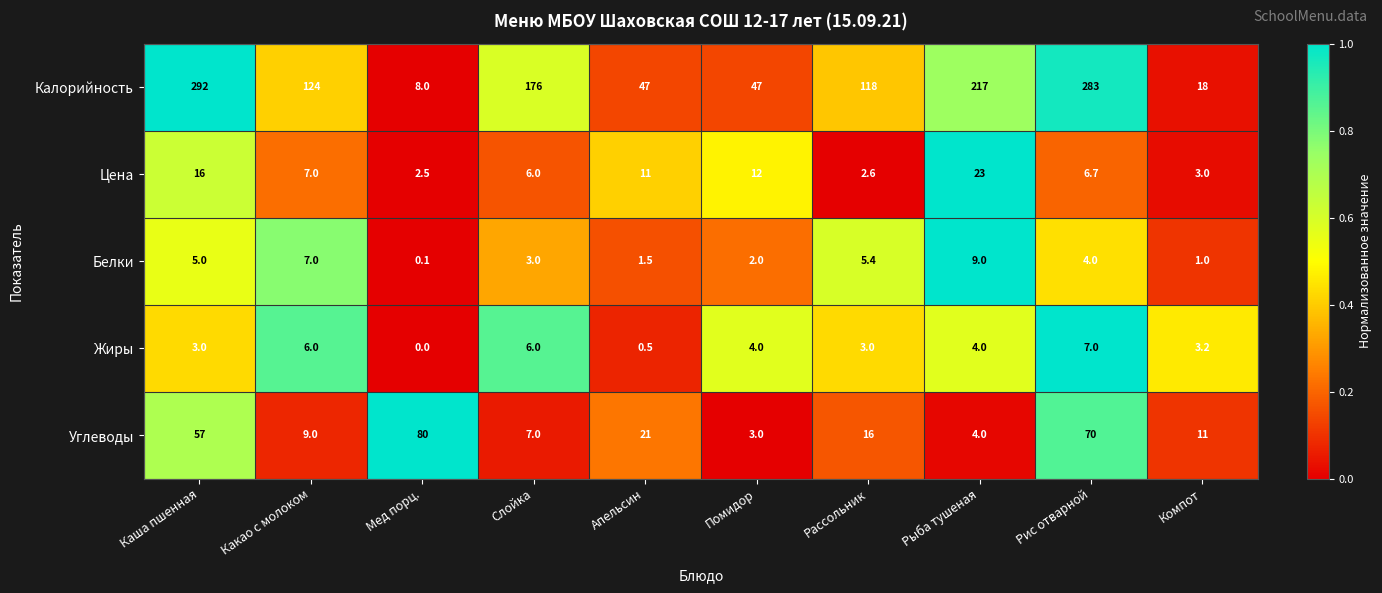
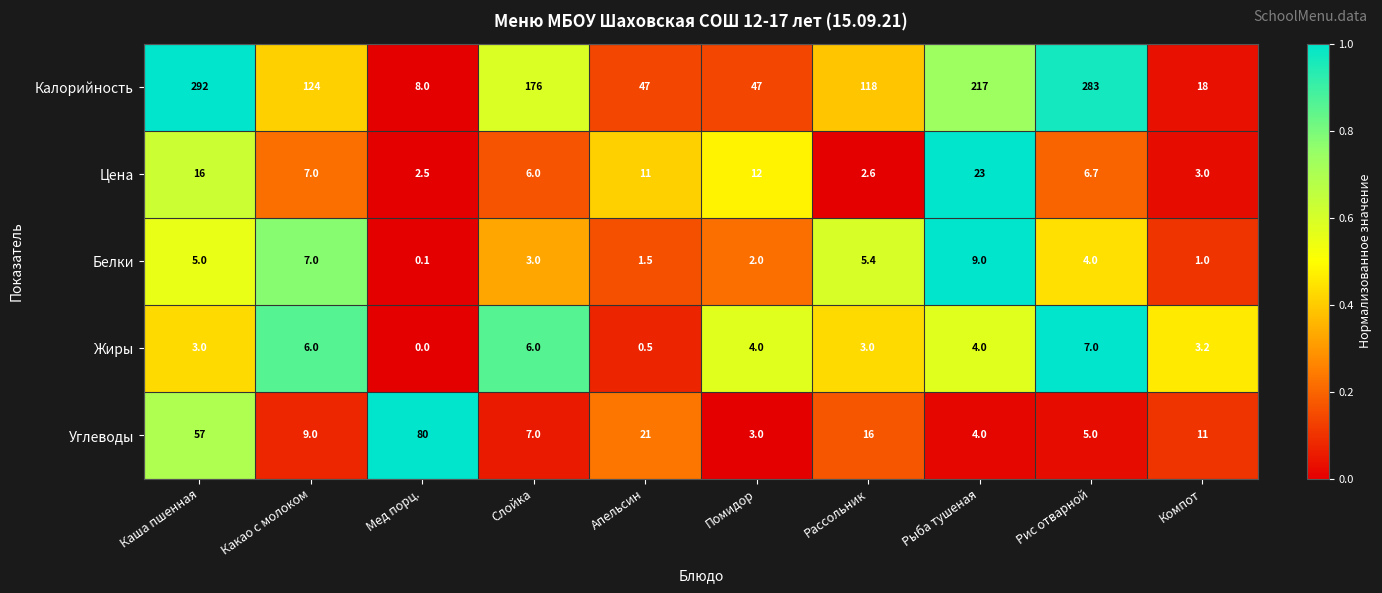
  {
    "Калорийность": {
      "Каша пшенная": 292,
      "Какао с молоком": 124,
      "Мед порц.": 8.0,
      "Слойка": 176,
      "Апельсин": 47,
      "Помидор": 47,
      "Рассольник": 118,
      "Рыба тушеная": 217,
      "Рис отварной": 283,
      "Компот": 18
    },
    "Цена": {
      "Каша пшенная": 16,
      "Какао с молоком": 7.0,
      "Мед порц.": 2.5,
      "Слойка": 6.0,
      "Апельсин": 11,
      "Помидор": 12,
      "Рассольник": 2.6,
      "Рыба тушеная": 23,
      "Рис отварной": 6.7,
      "Компот": 3.0
    },
    "Белки": {
      "Каша пшенная": 5.0,
      "Какао с молоком": 7.0,
      "Мед порц.": 0.1,
      "Слойка": 3.0,
      "Апельсин": 1.5,
      "Помидор": 2.0,
      "Рассольник": 5.4,
      "Рыба тушеная": 9.0,
      "Рис отварной": 4.0,
      "Компот": 1.0
    },
    "Жиры": {
      "Каша пшенная": 3.0,
      "Какао с молоком": 6.0,
      "Мед порц.": 0.0,
      "Слойка": 6.0,
      "Апельсин": 0.5,
      "Помидор": 4.0,
      "Рассольник": 3.0,
      "Рыба тушеная": 4.0,
      "Рис отварной": 7.0,
      "Компот": 3.2
    },
    "Углеводы": {
      "Каша пшенная": 57,
      "Какао с молоком": 9.0,
      "Мед порц.": 80,
      "Слойка": 7.0,
      "Апельсин": 21,
      "Помидор": 3.0,
      "Рассольник": 16,
      "Рыба тушеная": 4.0,
-     "Рис отварной": 70,
+     "Рис отварной": 5.0,
      "Компот": 11
    }
  }
